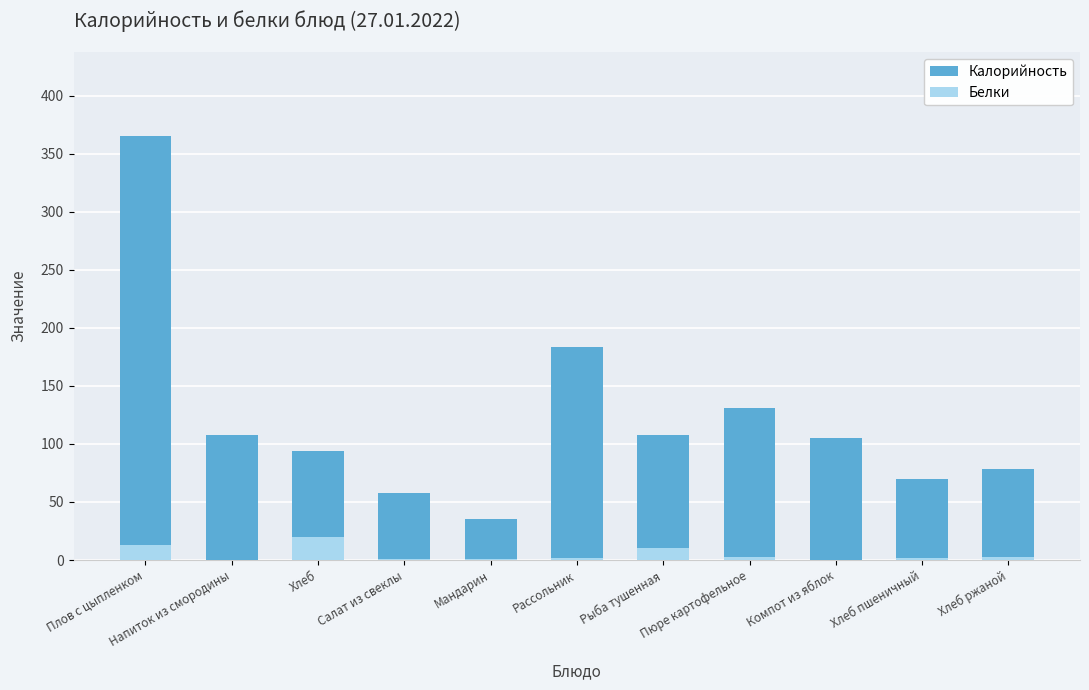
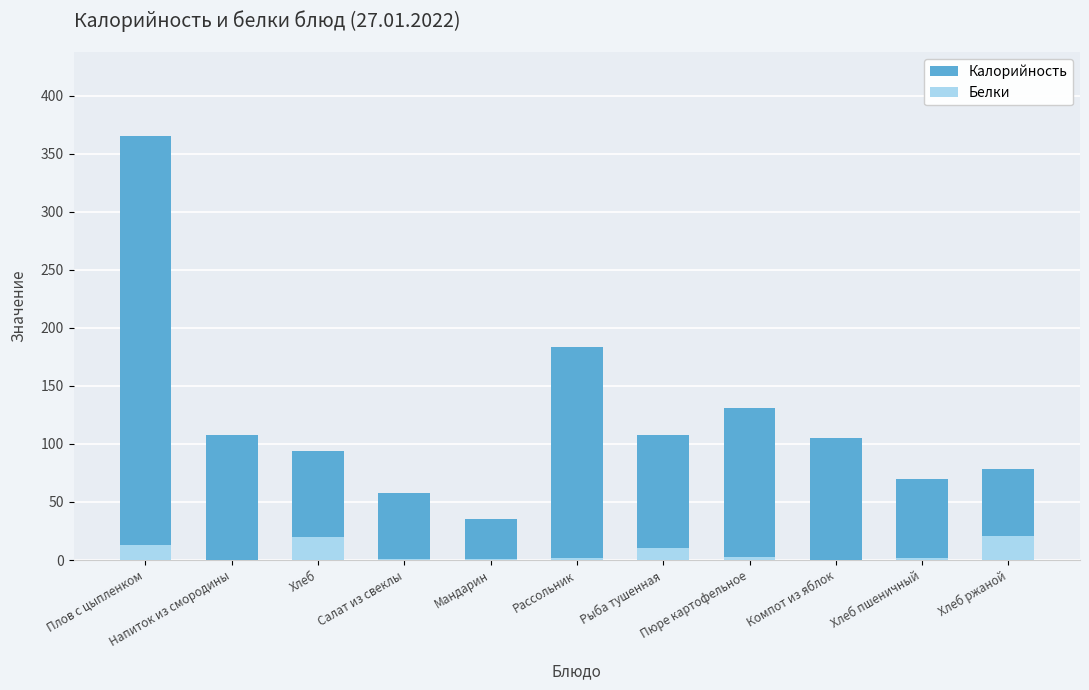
  {
    "Калорийность": {
      "Плов с цыпленком": 365,
      "Напиток из смородины": 108,
      "Хлеб": 94,
      "Салат из свеклы": 58,
      "Мандарин": 35,
      "Рассольник": 184,
      "Рыба тушенная": 108,
      "Пюре картофельное": 131,
      "Компот из яблок": 105,
      "Хлеб пшеничный": 70,
      "Хлеб ржаной": 78
    },
    "Белки": {
-     "Хлеб ржаной": 3
+     "Хлеб ржаной": 21
    }
  }
